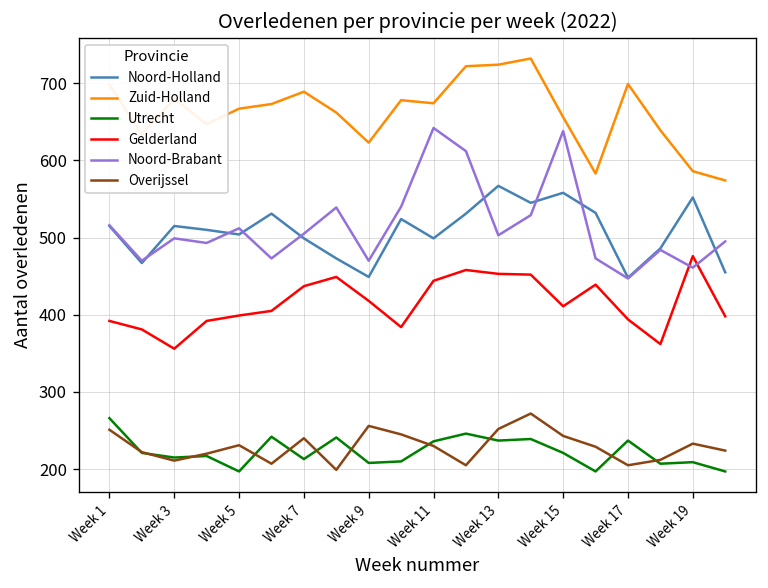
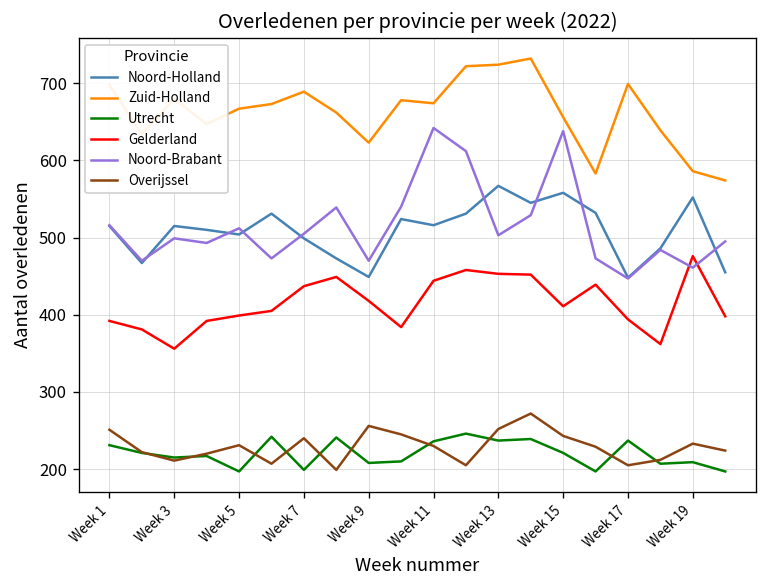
  {
    "Noord-Holland": {
      "Week 3": 520,
      "Week 5": 500,
      "Week 7": 500,
      "Week 9": 450,
-     "Week 11": 500,
+     "Week 11": 520,
      "Week 13": 570,
      "Week 15": 560,
      "Week 19": 550
    },
    "Zuid-Holland": {
      "Week 5": 670,
      "Week 7": 690,
      "Week 9": 620,
      "Week 11": 670,
      "Week 13": 720,
      "Week 15": 660,
      "Week 17": 700,
      "Week 19": 590
    },
    "Utrecht": {
-     "Week 1": 270,
+     "Week 1": 230,
      "Week 3": 220,
      "Week 5": 200,
-     "Week 7": 210,
+     "Week 7": 200,
      "Week 9": 210,
      "Week 11": 240,
      "Week 13": 240,
      "Week 15": 220,
      "Week 17": 240,
      "Week 19": 210
    },
    "Gelderland": {
      "Week 1": 390,
      "Week 3": 360,
      "Week 5": 400,
      "Week 7": 440,
      "Week 9": 420,
      "Week 11": 440,
      "Week 13": 450,
      "Week 15": 410,
      "Week 17": 390,
      "Week 19": 480
    },
    "Noord-Brabant": {
      "Week 3": 500,
      "Week 5": 510,
      "Week 7": 510,
      "Week 9": 470,
      "Week 11": 640,
      "Week 13": 500,
      "Week 15": 640,
      "Week 19": 460
    },
    "Overijssel": {
      "Week 1": 250,
      "Week 3": 210,
      "Week 5": 230,
      "Week 7": 240,
      "Week 9": 260,
      "Week 11": 230,
      "Week 13": 250,
      "Week 15": 240,
      "Week 17": 210,
      "Week 19": 230
    }
  }
